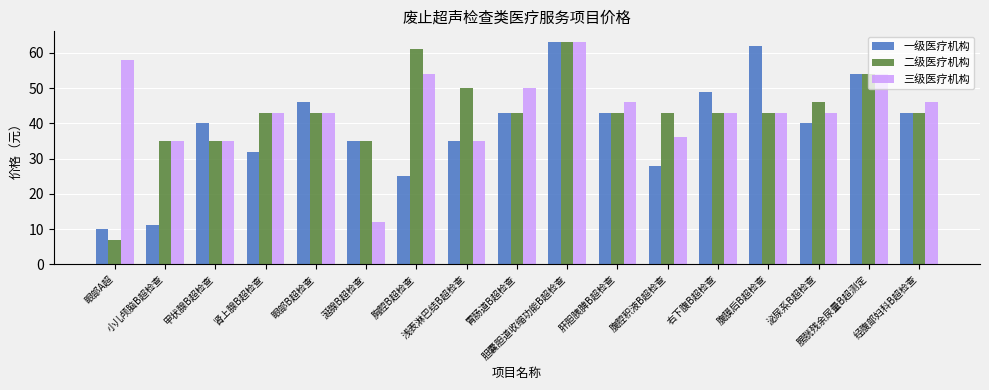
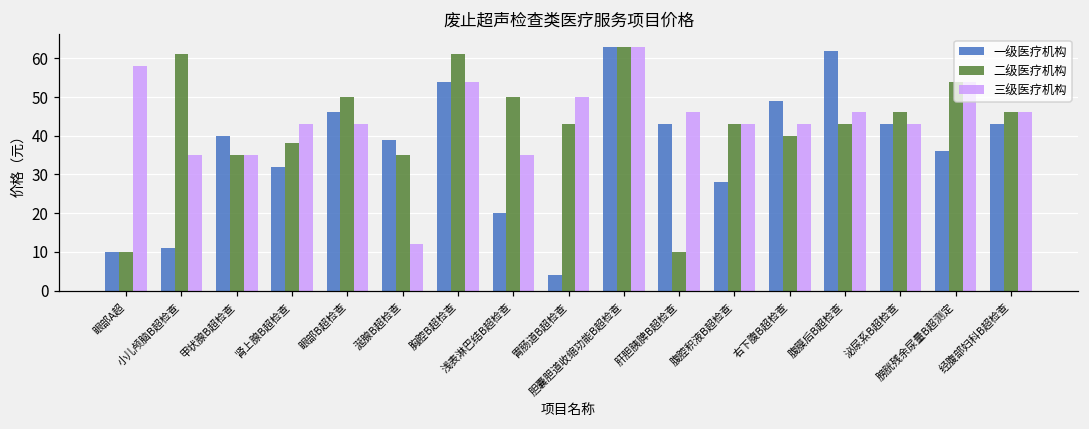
  {
    "一级医疗机构": {
      "眼部A超": 10,
      "小儿颅脑B超检查": 11,
      "甲状腺B超检查": 40,
      "肾上腺B超检查": 32,
      "眼部B超检查": 46,
-     "涎腺B超检查": 35,
-     "胸腔B超检查": 25,
-     "浅表淋巴结B超检查": 35,
-     "胃肠道B超检查": 43,
+     "涎腺B超检查": 39,
+     "胸腔B超检查": 54,
+     "浅表淋巴结B超检查": 20,
+     "胃肠道B超检查": 4,
      "胆囊胆道收缩功能B超检查": 63,
      "肝胆胰脾B超检查": 43,
      "腹腔积液B超检查": 28,
      "右下腹B超检查": 49,
      "腹膜后B超检查": 62,
-     "泌尿系B超检查": 40,
-     "膀胱残余尿量B超测定": 54,
+     "泌尿系B超检查": 43,
+     "膀胱残余尿量B超测定": 36,
      "经腹部妇科B超检查": 43
    },
    "二级医疗机构": {
-     "眼部A超": 7,
-     "小儿颅脑B超检查": 35,
+     "眼部A超": 10,
+     "小儿颅脑B超检查": 61,
      "甲状腺B超检查": 35,
-     "肾上腺B超检查": 43,
-     "眼部B超检查": 43,
+     "肾上腺B超检查": 38,
+     "眼部B超检查": 50,
      "涎腺B超检查": 35,
      "胸腔B超检查": 61,
      "浅表淋巴结B超检查": 50,
      "胃肠道B超检查": 43,
      "胆囊胆道收缩功能B超检查": 63,
-     "肝胆胰脾B超检查": 43,
+     "肝胆胰脾B超检查": 10,
      "腹腔积液B超检查": 43,
-     "右下腹B超检查": 43,
+     "右下腹B超检查": 40,
      "腹膜后B超检查": 43,
      "泌尿系B超检查": 46,
-     "经腹部妇科B超检查": 43
+     "经腹部妇科B超检查": 46
    },
    "三级医疗机构": {
      "眼部A超": 58,
      "小儿颅脑B超检查": 35,
      "甲状腺B超检查": 35,
      "肾上腺B超检查": 43,
      "眼部B超检查": 43,
      "涎腺B超检查": 12,
      "胸腔B超检查": 54,
      "浅表淋巴结B超检查": 35,
      "胃肠道B超检查": 50,
      "胆囊胆道收缩功能B超检查": 63,
      "肝胆胰脾B超检查": 46,
-     "腹腔积液B超检查": 36,
+     "腹腔积液B超检查": 43,
      "右下腹B超检查": 43,
-     "腹膜后B超检查": 43,
+     "腹膜后B超检查": 46,
      "泌尿系B超检查": 43,
      "经腹部妇科B超检查": 46
    }
  }
